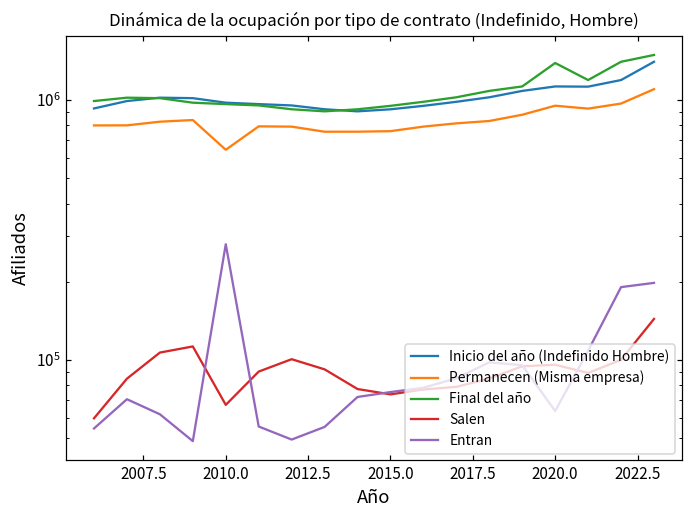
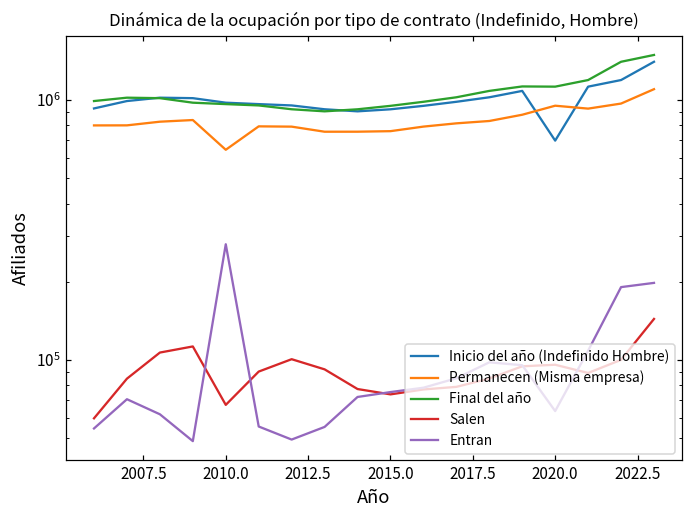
  {
    "Inicio del año (Indefinido Hombre)": {
      "2015.0": 920000,
-     "2020.0": 1100000
+     "2020.0": 700000
    },
    "Permanecen (Misma empresa)": {
      "2010.0": 640000,
      "2015.0": 760000,
      "2020.0": 950000
    },
    "Final del año": {
      "2015.0": 950000,
-     "2020.0": 1400000
+     "2020.0": 1100000
    },
    "Salen": {
      "2010.0": 67000
    },
    "Entran": {
      "2010.0": 280000
    }
  }
